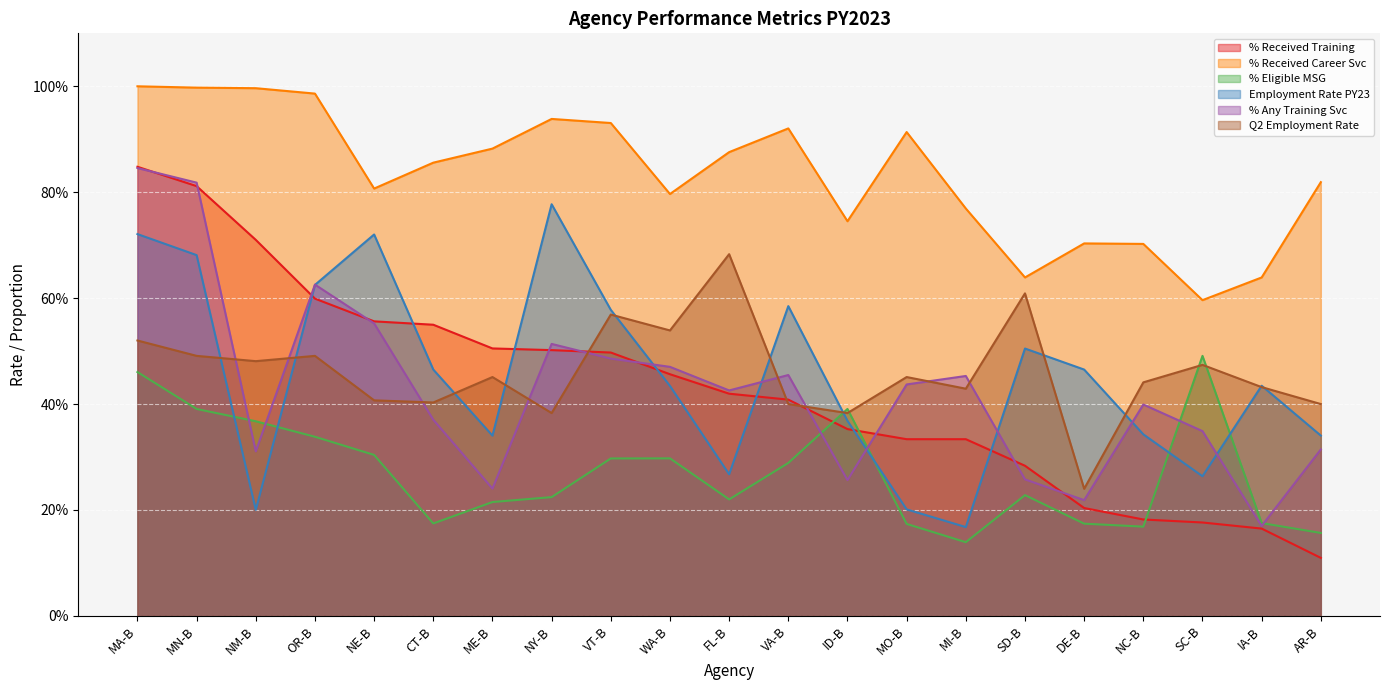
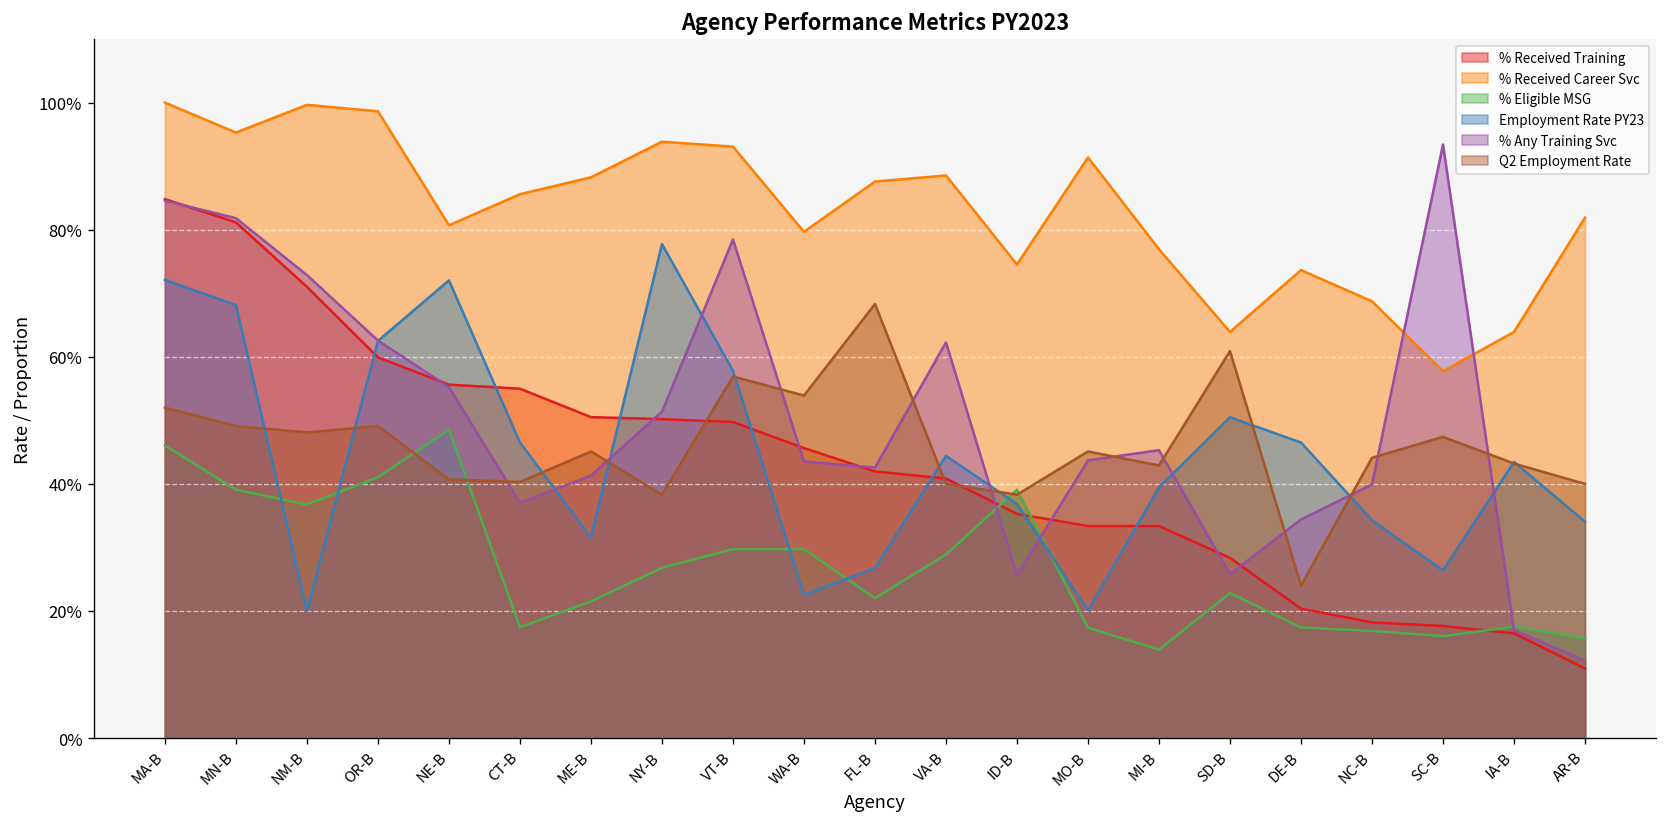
  {
    "% Received Career Svc": {
      "MA-B": "100%",
-     "MN-B": "100%",
+     "MN-B": "95%",
      "NM-B": "100%",
      "OR-B": "99%",
      "NE-B": "81%",
      "CT-B": "86%",
      "ME-B": "88%",
      "NY-B": "94%",
      "VT-B": "93%",
      "WA-B": "80%",
      "FL-B": "88%",
-     "VA-B": "92%",
+     "VA-B": "89%",
      "ID-B": "75%",
      "MO-B": "91%",
      "MI-B": "77%",
      "SD-B": "64%",
-     "DE-B": "70%",
-     "NC-B": "70%",
-     "SC-B": "60%",
+     "DE-B": "74%",
+     "NC-B": "69%",
+     "SC-B": "58%",
      "IA-B": "64%",
      "AR-B": "82%"
    },
    "% Eligible MSG": {
      "MA-B": "46%",
      "MN-B": "39%",
      "NM-B": "37%",
-     "OR-B": "34%",
-     "NE-B": "30%",
+     "OR-B": "41%",
+     "NE-B": "49%",
      "CT-B": "17%",
      "ME-B": "22%",
-     "NY-B": "22%",
+     "NY-B": "27%",
      "VT-B": "30%",
      "WA-B": "30%",
      "FL-B": "22%",
      "VA-B": "29%",
      "ID-B": "39%",
      "MO-B": "17%",
      "MI-B": "14%",
      "SD-B": "23%",
      "DE-B": "17%",
      "NC-B": "17%",
-     "SC-B": "49%",
+     "SC-B": "16%",
      "IA-B": "18%",
      "AR-B": "16%"
    },
    "Employment Rate PY23": {
      "MA-B": "72%",
      "MN-B": "68%",
      "NM-B": "20%",
      "NE-B": "72%",
      "CT-B": "47%",
-     "ME-B": "34%",
+     "ME-B": "32%",
      "NY-B": "78%",
      "VT-B": "58%",
-     "WA-B": "43%",
+     "WA-B": "23%",
      "FL-B": "27%",
-     "VA-B": "58%",
+     "VA-B": "44%",
      "ID-B": "37%",
      "MO-B": "20%",
-     "MI-B": "17%",
+     "MI-B": "39%",
      "SD-B": "50%",
      "DE-B": "47%",
      "NC-B": "34%",
      "SC-B": "26%",
      "AR-B": "34%"
    },
    "% Any Training Svc": {
      "MN-B": "82%",
-     "NM-B": "31%",
+     "NM-B": "73%",
      "CT-B": "37%",
-     "ME-B": "24%",
+     "ME-B": "41%",
      "NY-B": "51%",
-     "VT-B": "49%",
-     "WA-B": "47%",
+     "VT-B": "78%",
+     "WA-B": "44%",
      "FL-B": "43%",
-     "VA-B": "45%",
+     "VA-B": "62%",
      "ID-B": "26%",
      "MO-B": "44%",
      "MI-B": "45%",
      "SD-B": "26%",
-     "DE-B": "22%",
+     "DE-B": "34%",
      "NC-B": "40%",
-     "SC-B": "35%",
+     "SC-B": "93%",
      "IA-B": "17%",
-     "AR-B": "31%"
+     "AR-B": "12%"
    }
  }
